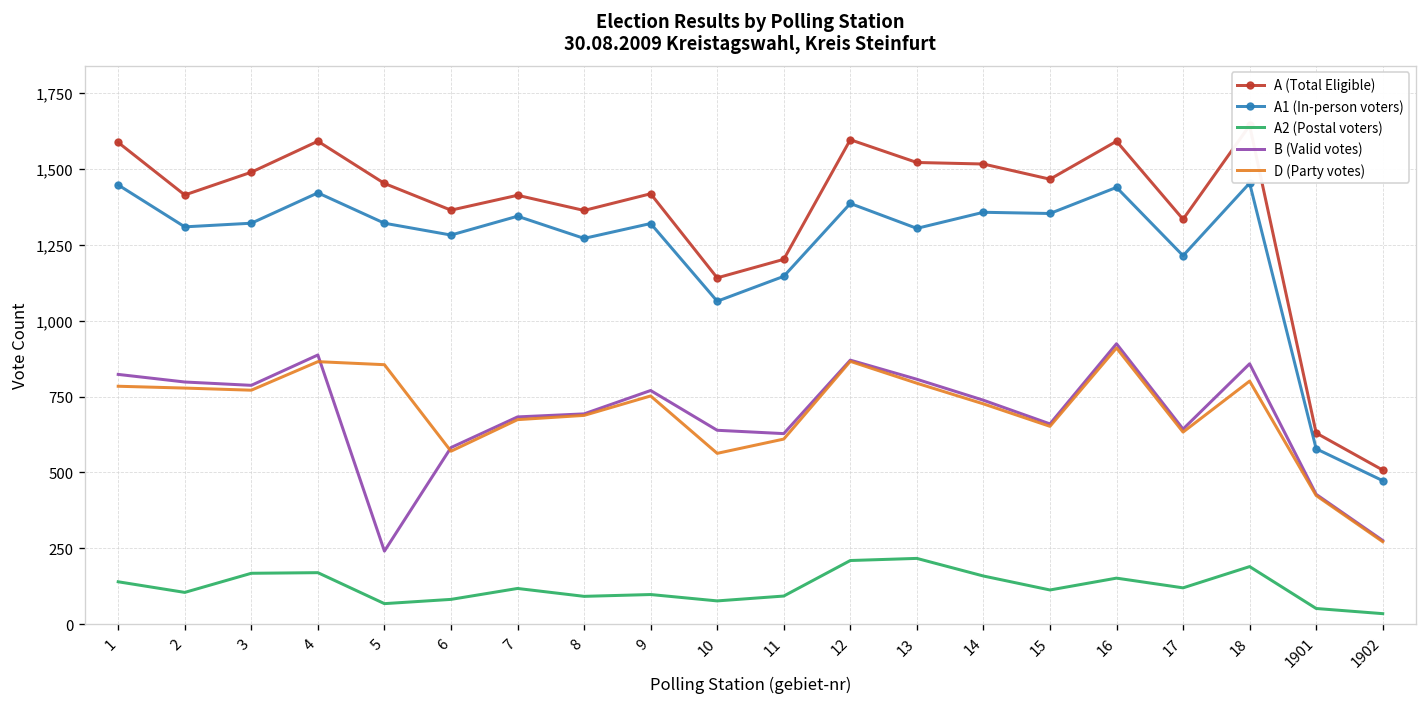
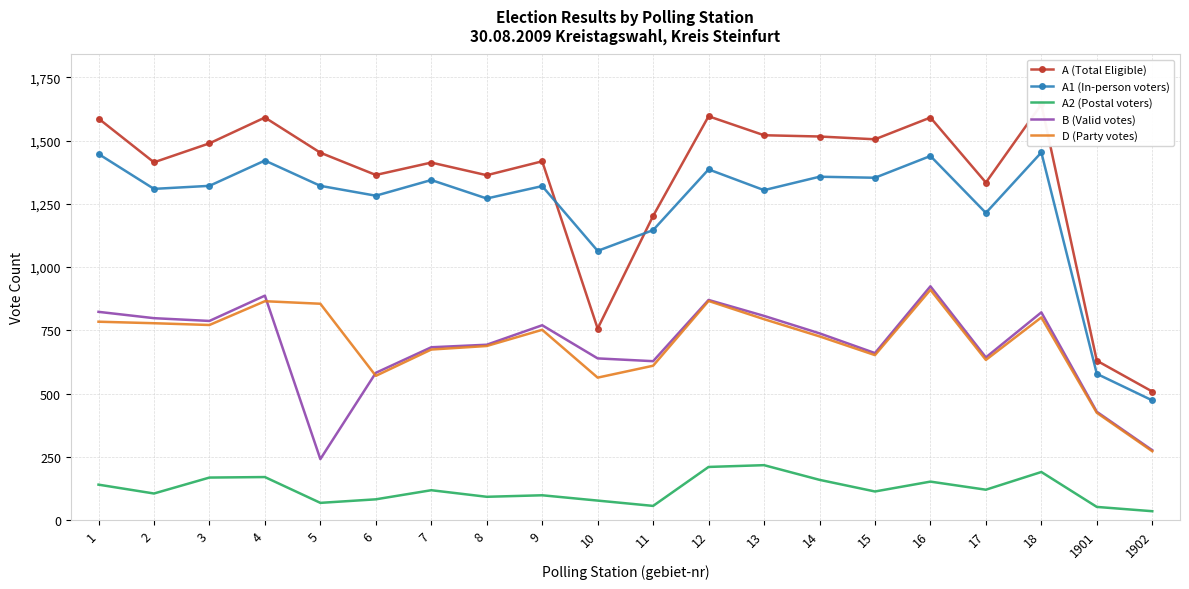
  {
    "A (Total Eligible)": {
      "1": "1,590",
      "2": "1,410",
      "3": "1,490",
      "4": "1,590",
      "5": "1,450",
      "6": "1,360",
      "7": "1,410",
      "8": "1,360",
      "9": "1,420",
-     "10": "1,140",
+     "10": "760",
      "11": "1,200",
      "12": "1,600",
      "13": "1,520",
      "14": "1,520",
-     "15": "1,470",
+     "15": "1,510",
      "16": "1,590",
      "17": "1,330",
      "1901": "630",
      "1902": "510"
    },
    "A1 (In-person voters)": {
      "1": "1,450",
      "2": "1,310",
      "3": "1,320",
      "4": "1,420",
      "5": "1,320",
      "6": "1,280",
      "7": "1,340",
      "8": "1,270",
      "9": "1,320",
      "10": "1,060",
      "11": "1,150",
      "12": "1,390",
      "13": "1,300",
      "14": "1,360",
      "15": "1,350",
      "16": "1,440",
      "17": "1,210",
      "18": "1,450",
      "1901": "580",
      "1902": "470"
    },
    "A2 (Postal voters)": {
      "1": "140",
      "2": "110",
      "3": "170",
      "4": "170",
      "5": "70",
      "6": "80",
      "7": "120",
      "8": "90",
      "9": "100",
      "10": "80",
-     "11": "90",
+     "11": "60",
      "12": "210",
      "13": "220",
      "14": "160",
      "15": "110",
      "16": "150",
      "17": "120",
      "18": "190",
      "1901": "50",
      "1902": "40"
    },
    "B (Valid votes)": {
      "1": "820",
      "2": "800",
      "3": "790",
      "4": "890",
      "5": "240",
      "6": "580",
      "9": "770",
      "10": "640",
      "11": "630",
      "13": "810",
      "14": "740",
      "16": "920",
-     "18": "860"
+     "18": "820"
    },
    "D (Party votes)": {
      "1": "780",
      "2": "780",
      "3": "770",
      "4": "870",
      "5": "860",
      "6": "570",
      "9": "750",
      "10": "560",
      "11": "610",
      "13": "790",
      "14": "730",
      "16": "910",
      "18": "800"
    }
  }
